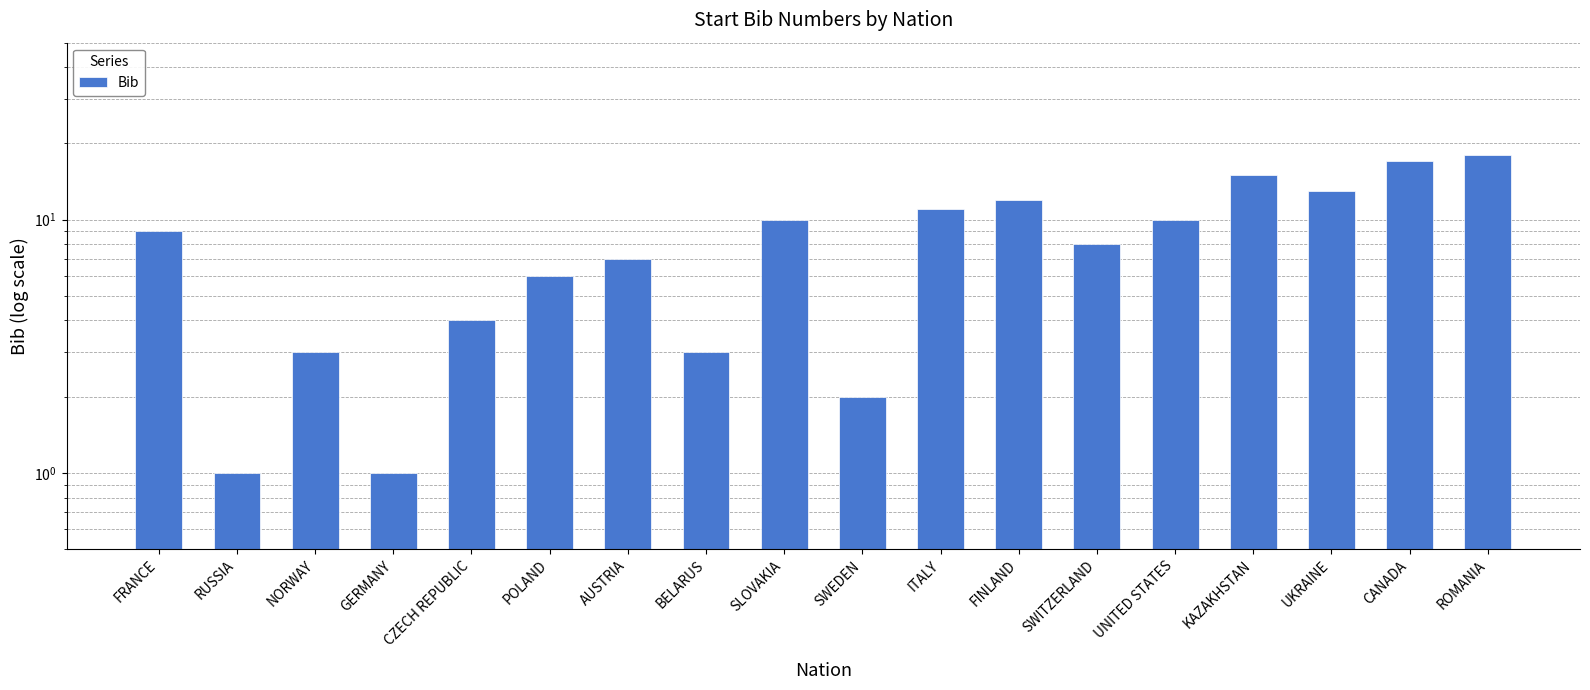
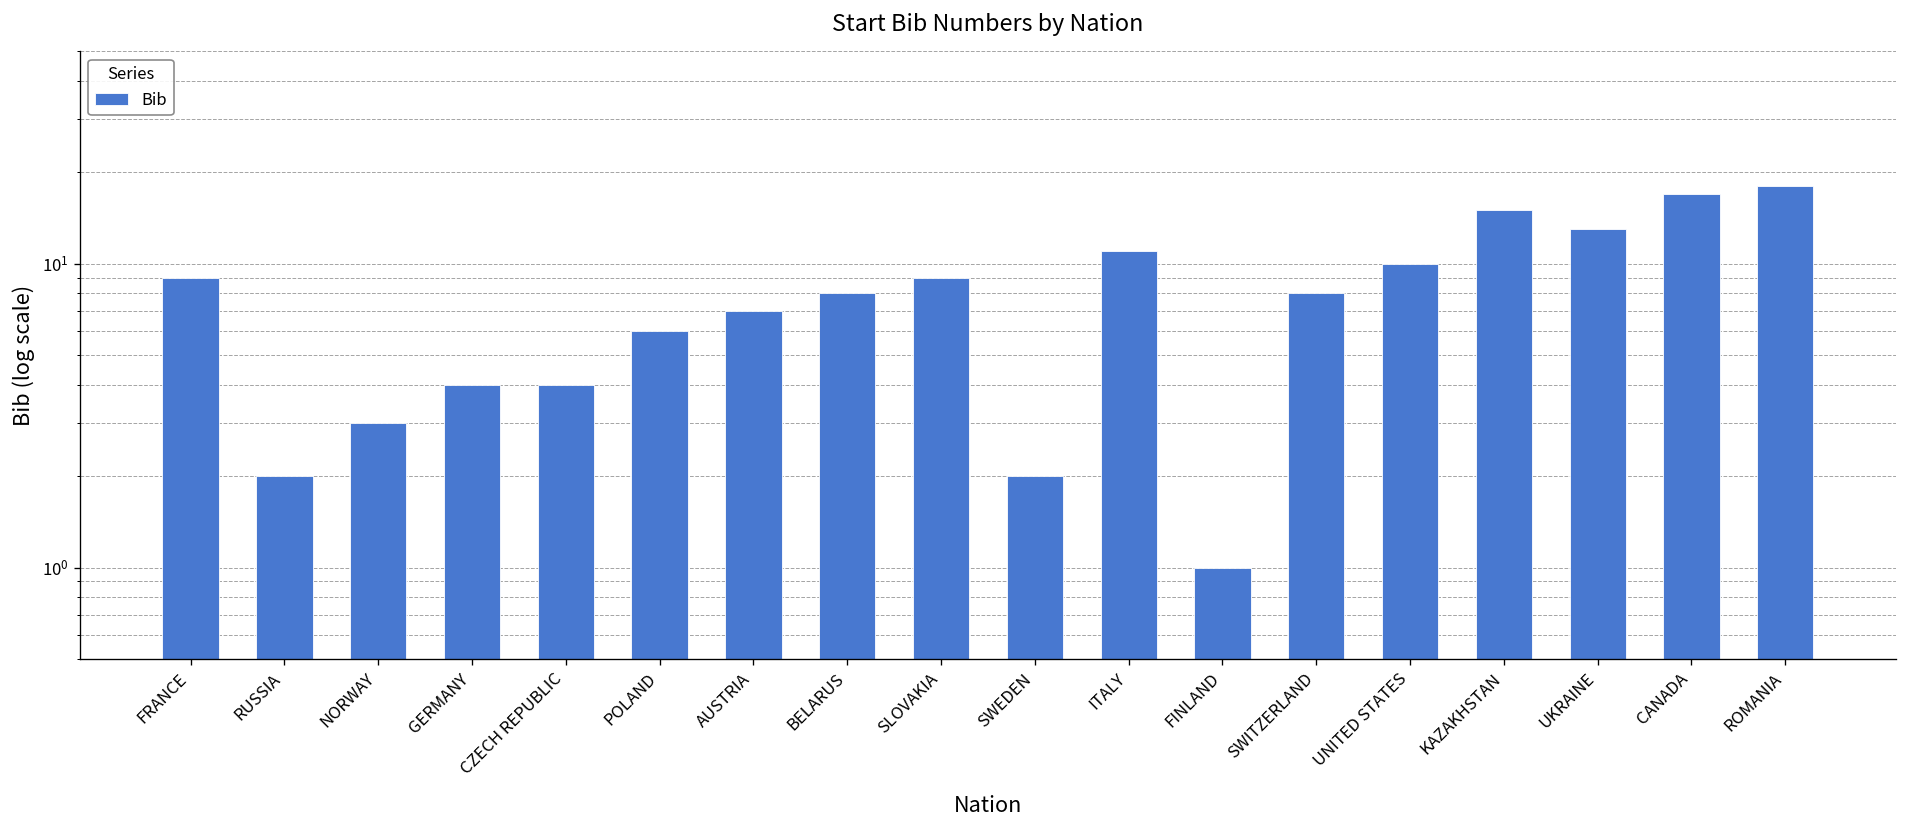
  {
    "FRANCE": 9,
-   "RUSSIA": 1,
+   "RUSSIA": 2,
    "NORWAY": 3,
-   "GERMANY": 1,
+   "GERMANY": 4,
    "CZECH REPUBLIC": 4,
    "POLAND": 6,
    "AUSTRIA": 7,
-   "BELARUS": 3,
-   "SLOVAKIA": 10,
+   "BELARUS": 8,
+   "SLOVAKIA": 9,
    "SWEDEN": 2,
    "ITALY": 11,
-   "FINLAND": 12,
+   "FINLAND": 1,
    "SWITZERLAND": 8,
    "UNITED STATES": 10,
    "KAZAKHSTAN": 15,
    "UKRAINE": 13,
    "CANADA": 17,
    "ROMANIA": 18
  }
